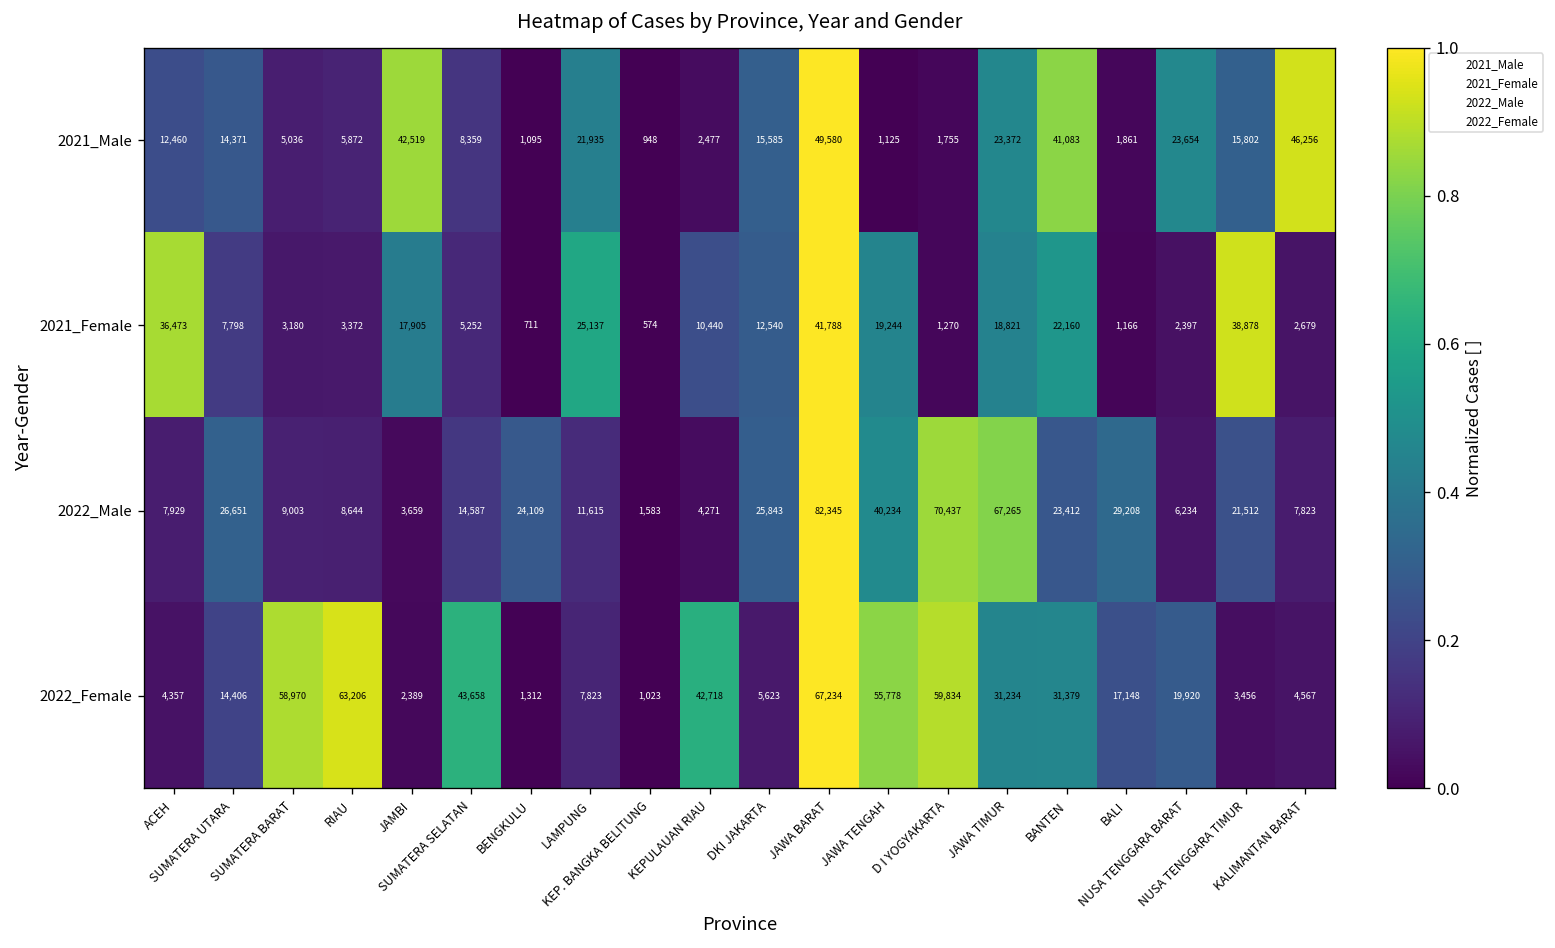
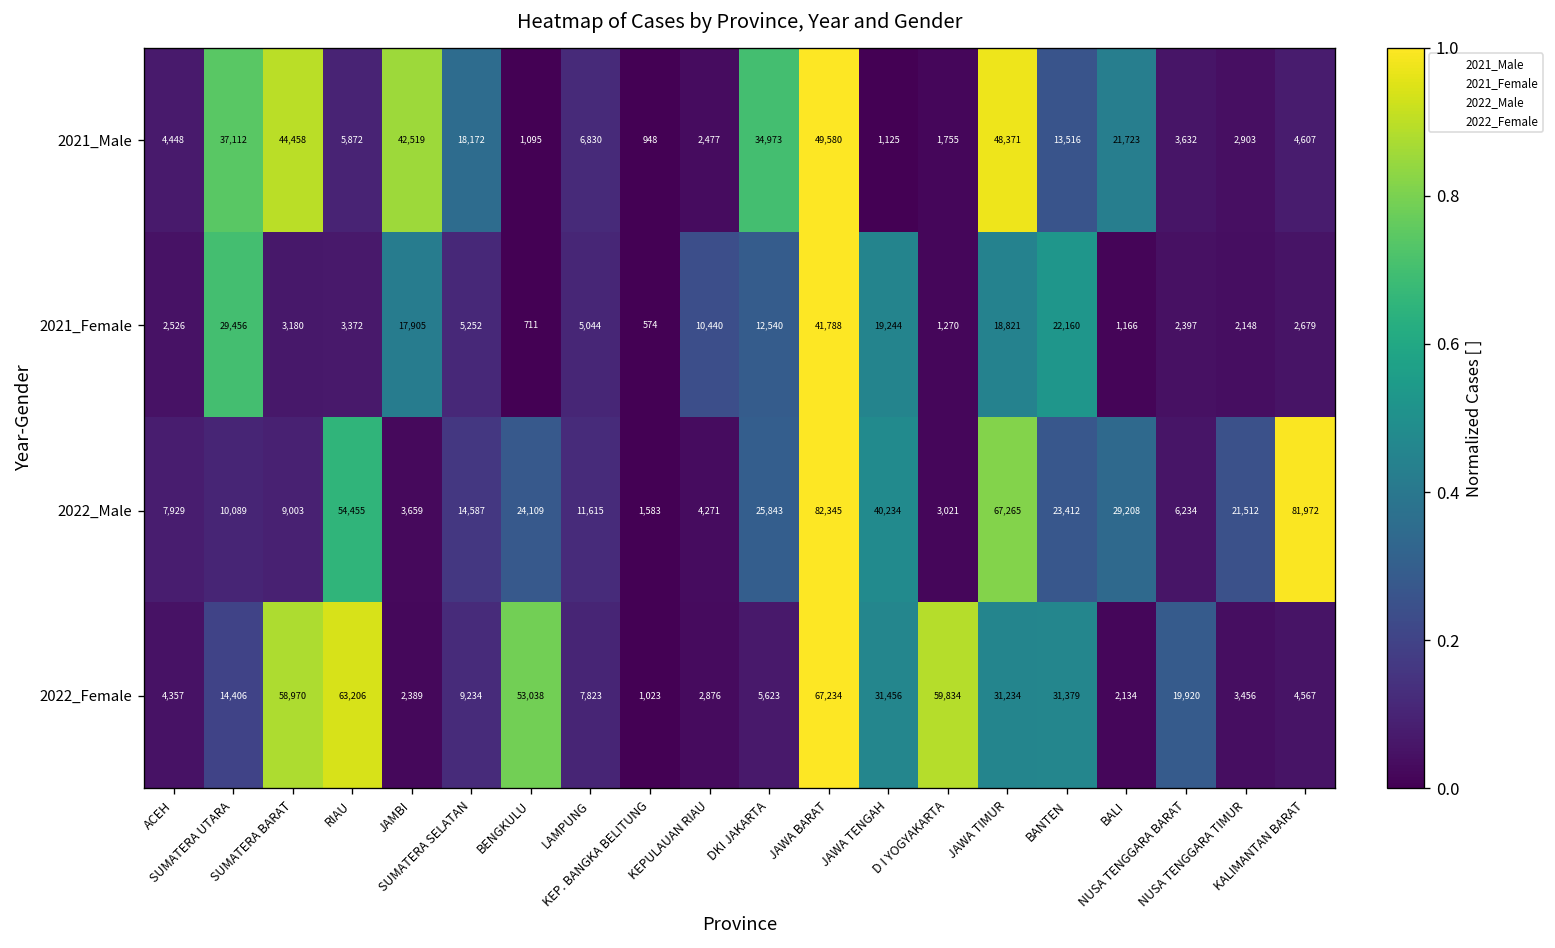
  {
    "2021_Male": {
-     "ACEH": "12,460",
-     "SUMATERA UTARA": "14,371",
-     "SUMATERA BARAT": "5,036",
+     "ACEH": "4,448",
+     "SUMATERA UTARA": "37,112",
+     "SUMATERA BARAT": "44,458",
      "RIAU": "5,872",
      "JAMBI": "42,519",
-     "SUMATERA SELATAN": "8,359",
+     "SUMATERA SELATAN": "18,172",
      "BENGKULU": "1,095",
-     "LAMPUNG": "21,935",
+     "LAMPUNG": "6,830",
      "KEP. BANGKA BELITUNG": "948",
      "KEPULAUAN RIAU": "2,477",
-     "DKI JAKARTA": "15,585",
+     "DKI JAKARTA": "34,973",
      "JAWA BARAT": "49,580",
      "JAWA TENGAH": "1,125",
      "D I YOGYAKARTA": "1,755",
-     "JAWA TIMUR": "23,372",
-     "BANTEN": "41,083",
-     "BALI": "1,861",
-     "NUSA TENGGARA BARAT": "23,654",
-     "NUSA TENGGARA TIMUR": "15,802",
-     "KALIMANTAN BARAT": "46,256"
+     "JAWA TIMUR": "48,371",
+     "BANTEN": "13,516",
+     "BALI": "21,723",
+     "NUSA TENGGARA BARAT": "3,632",
+     "NUSA TENGGARA TIMUR": "2,903",
+     "KALIMANTAN BARAT": "4,607"
    },
    "2021_Female": {
-     "ACEH": "36,473",
-     "SUMATERA UTARA": "7,798",
+     "ACEH": "2,526",
+     "SUMATERA UTARA": "29,456",
      "SUMATERA BARAT": "3,180",
      "RIAU": "3,372",
      "JAMBI": "17,905",
      "SUMATERA SELATAN": "5,252",
      "BENGKULU": "711",
-     "LAMPUNG": "25,137",
+     "LAMPUNG": "5,044",
      "KEP. BANGKA BELITUNG": "574",
      "KEPULAUAN RIAU": "10,440",
      "DKI JAKARTA": "12,540",
      "JAWA BARAT": "41,788",
      "JAWA TENGAH": "19,244",
      "D I YOGYAKARTA": "1,270",
      "JAWA TIMUR": "18,821",
      "BANTEN": "22,160",
      "BALI": "1,166",
      "NUSA TENGGARA BARAT": "2,397",
-     "NUSA TENGGARA TIMUR": "38,878",
+     "NUSA TENGGARA TIMUR": "2,148",
      "KALIMANTAN BARAT": "2,679"
    },
    "2022_Male": {
      "ACEH": "7,929",
-     "SUMATERA UTARA": "26,651",
+     "SUMATERA UTARA": "10,089",
      "SUMATERA BARAT": "9,003",
-     "RIAU": "8,644",
+     "RIAU": "54,455",
      "JAMBI": "3,659",
      "SUMATERA SELATAN": "14,587",
      "BENGKULU": "24,109",
      "LAMPUNG": "11,615",
      "KEP. BANGKA BELITUNG": "1,583",
      "KEPULAUAN RIAU": "4,271",
      "DKI JAKARTA": "25,843",
      "JAWA BARAT": "82,345",
      "JAWA TENGAH": "40,234",
-     "D I YOGYAKARTA": "70,437",
+     "D I YOGYAKARTA": "3,021",
      "JAWA TIMUR": "67,265",
      "BANTEN": "23,412",
      "BALI": "29,208",
      "NUSA TENGGARA BARAT": "6,234",
      "NUSA TENGGARA TIMUR": "21,512",
-     "KALIMANTAN BARAT": "7,823"
+     "KALIMANTAN BARAT": "81,972"
    },
    "2022_Female": {
      "ACEH": "4,357",
      "SUMATERA UTARA": "14,406",
      "SUMATERA BARAT": "58,970",
      "RIAU": "63,206",
      "JAMBI": "2,389",
-     "SUMATERA SELATAN": "43,658",
-     "BENGKULU": "1,312",
+     "SUMATERA SELATAN": "9,234",
+     "BENGKULU": "53,038",
      "LAMPUNG": "7,823",
      "KEP. BANGKA BELITUNG": "1,023",
-     "KEPULAUAN RIAU": "42,718",
+     "KEPULAUAN RIAU": "2,876",
      "DKI JAKARTA": "5,623",
      "JAWA BARAT": "67,234",
-     "JAWA TENGAH": "55,778",
+     "JAWA TENGAH": "31,456",
      "D I YOGYAKARTA": "59,834",
      "JAWA TIMUR": "31,234",
      "BANTEN": "31,379",
-     "BALI": "17,148",
+     "BALI": "2,134",
      "NUSA TENGGARA BARAT": "19,920",
      "NUSA TENGGARA TIMUR": "3,456",
      "KALIMANTAN BARAT": "4,567"
    }
  }
